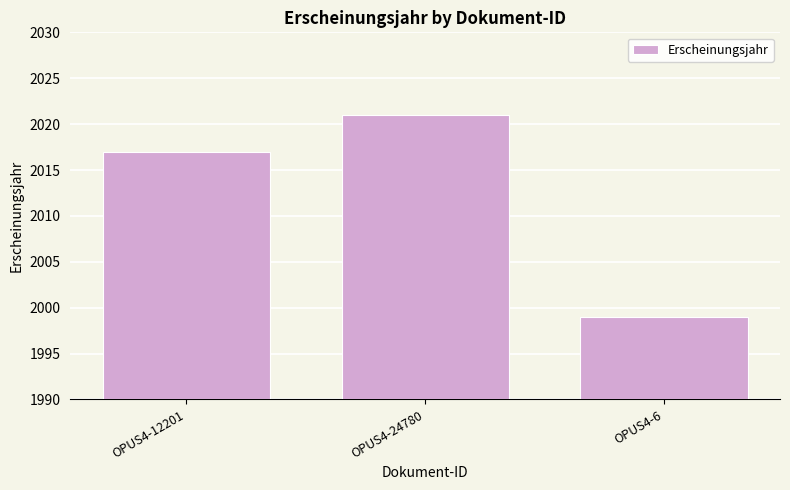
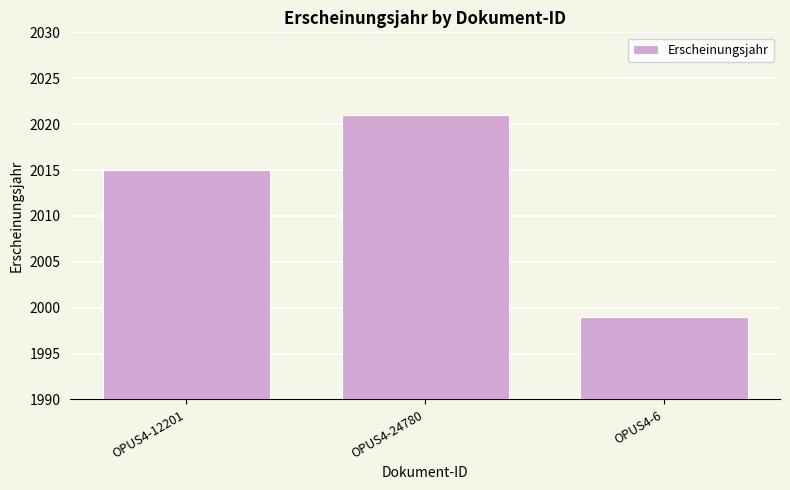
  {
-   "OPUS4-12201": 2017,
+   "OPUS4-12201": 2015,
    "OPUS4-24780": 2021,
    "OPUS4-6": 1999
  }
